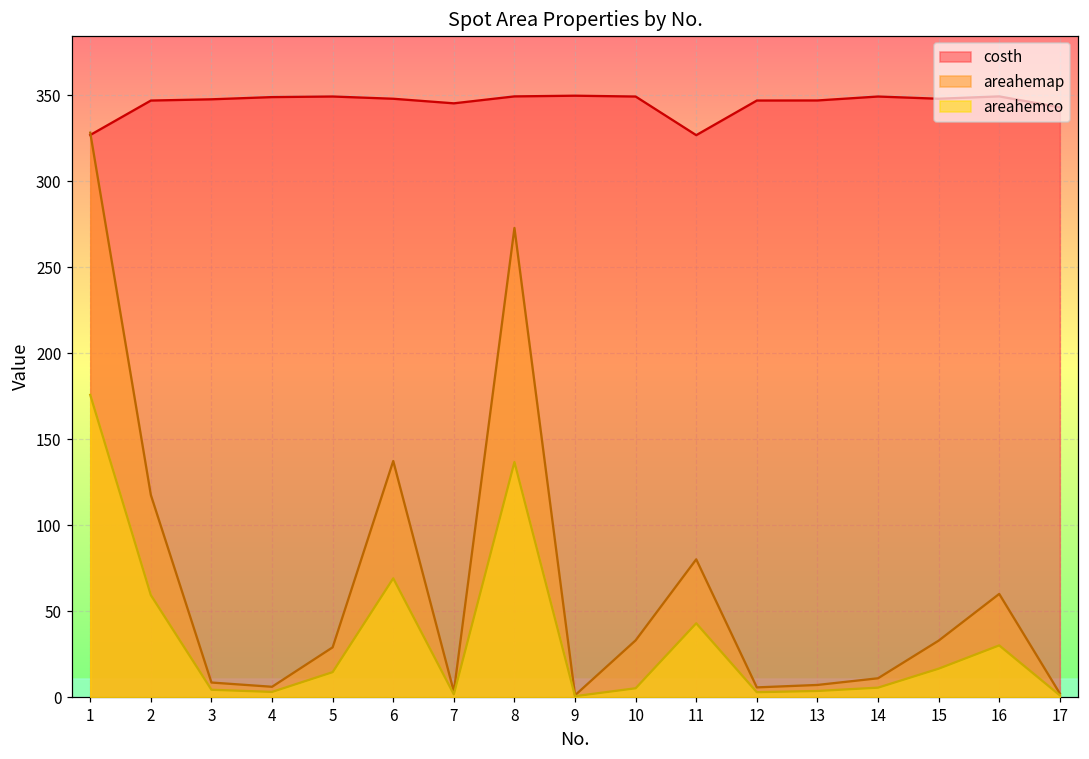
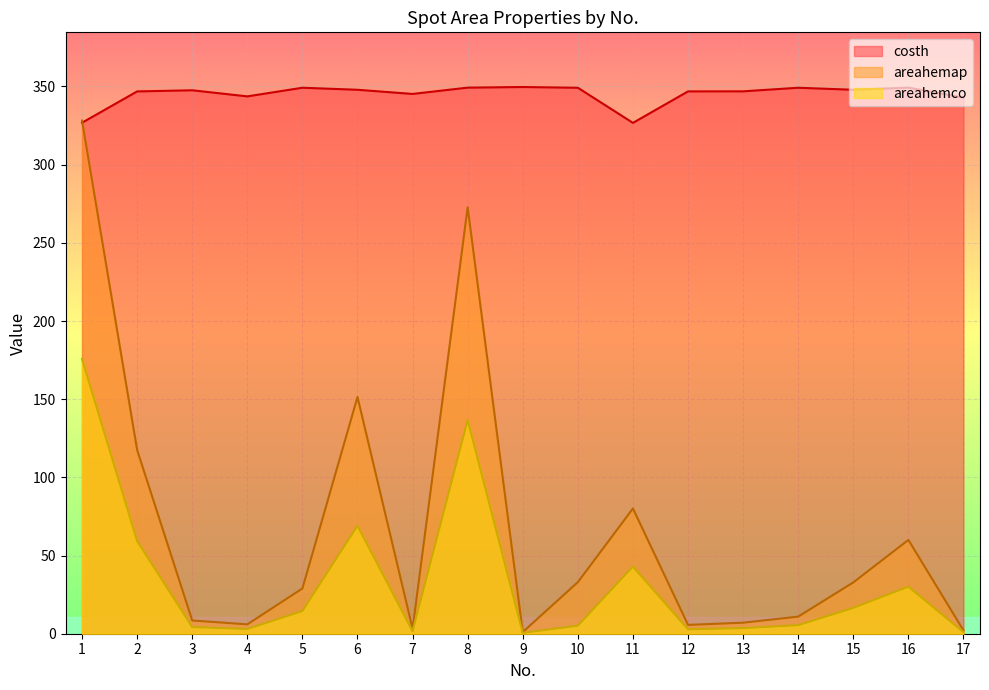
  {
    "costh": {
      "2": 347,
      "3": 348,
-     "4": 349,
+     "4": 344,
      "5": 349,
      "6": 348,
      "7": 345,
      "8": 349,
      "9": 350,
      "10": 349,
      "11": 327,
      "12": 347,
      "13": 347,
      "14": 349
    },
    "areahemap": {
      "2": 117,
      "5": 29,
-     "6": 137,
+     "6": 151,
      "8": 273,
      "10": 33,
      "11": 80,
      "14": 11,
      "15": 33,
      "16": 60
    },
    "areahemco": {
      "1": 176,
      "2": 59,
      "5": 15,
      "6": 69,
      "8": 137,
      "11": 43,
      "15": 17,
      "16": 30
    }
  }
